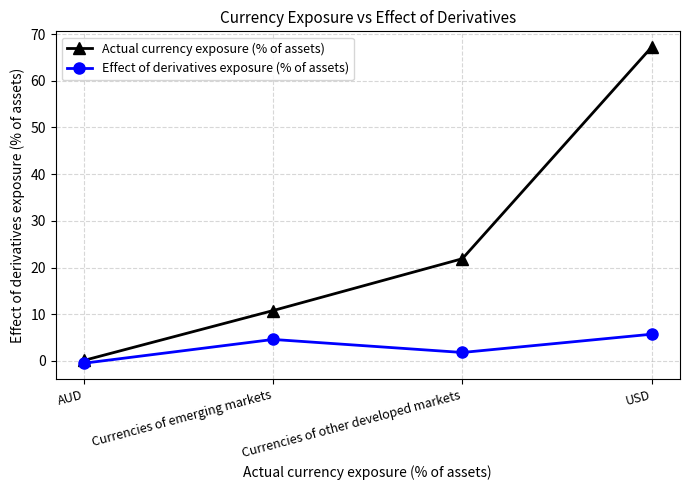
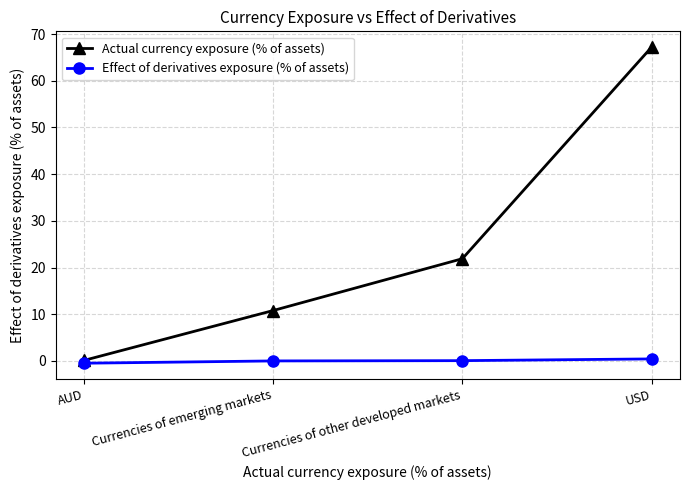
  {
    "Actual currency exposure (% of assets)": {
      "AUD": 0,
      "Currencies of emerging markets": 11,
      "Currencies of other developed markets": 22,
      "USD": 67
    },
    "Effect of derivatives exposure (% of assets)": {
      "AUD": 0,
-     "Currencies of emerging markets": 5,
-     "Currencies of other developed markets": 2,
-     "USD": 6
+     "Currencies of emerging markets": 0,
+     "Currencies of other developed markets": 0,
+     "USD": 0
    }
  }
